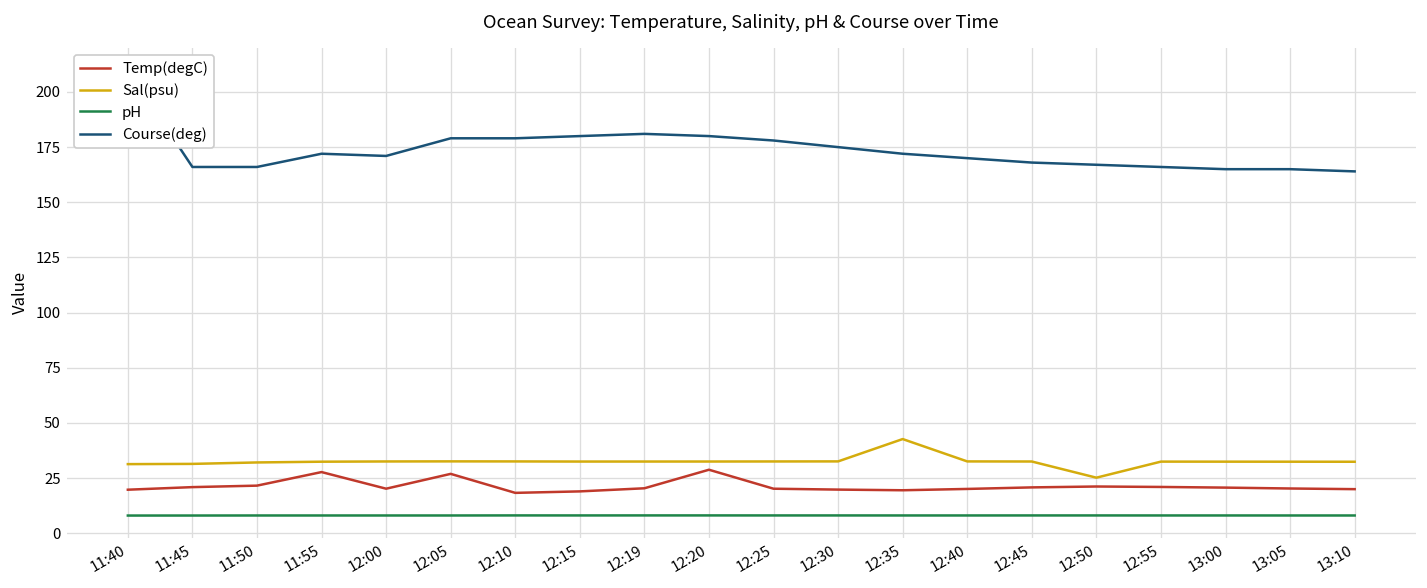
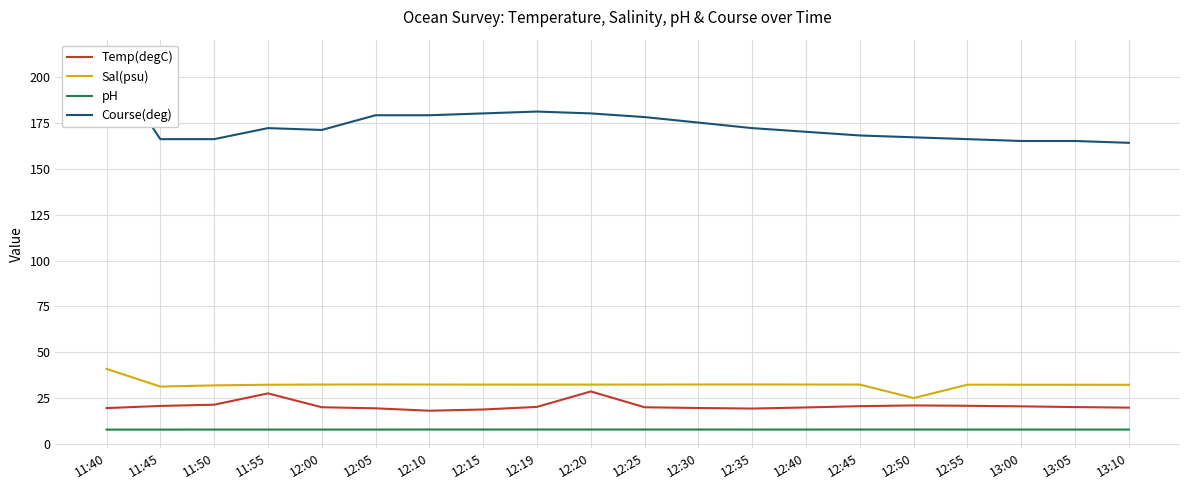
  {
    "Temp(degC)": {
      "11:40": 20,
      "11:45": 21,
      "11:50": 22,
      "11:55": 28,
      "12:00": 20,
-     "12:05": 27,
+     "12:05": 20,
      "12:10": 18,
      "12:15": 19,
      "12:19": 20,
      "12:20": 29,
      "12:25": 20,
      "12:30": 20,
      "12:35": 20,
      "12:40": 20,
      "12:45": 21,
      "12:50": 21,
      "12:55": 21,
      "13:00": 21,
      "13:05": 20,
      "13:10": 20
    },
    "Sal(psu)": {
-     "11:40": 31,
+     "11:40": 41,
      "11:45": 31,
      "11:50": 32,
      "11:55": 32,
      "12:00": 33,
      "12:05": 33,
      "12:10": 33,
      "12:15": 33,
      "12:19": 33,
      "12:20": 33,
      "12:25": 33,
      "12:30": 33,
-     "12:35": 43,
+     "12:35": 33,
      "12:40": 33,
      "12:45": 33,
      "12:50": 25,
      "12:55": 32,
      "13:00": 32,
      "13:05": 32,
      "13:10": 32
    },
    "pH": {
      "11:40": 8,
      "11:45": 8,
      "11:50": 8,
      "11:55": 8,
      "12:00": 8,
      "12:05": 8,
      "12:10": 8,
      "12:15": 8,
      "12:19": 8,
      "12:20": 8,
      "12:25": 8,
      "12:30": 8,
      "12:35": 8,
      "12:40": 8,
      "12:45": 8,
      "12:50": 8,
      "12:55": 8,
      "13:00": 8,
      "13:05": 8,
      "13:10": 8
    },
    "Course(deg)": {
      "11:45": 166,
      "11:50": 166,
      "11:55": 172,
      "12:00": 171,
      "12:05": 179,
      "12:10": 179,
      "12:15": 180,
      "12:19": 181,
      "12:20": 180,
      "12:25": 178,
      "12:30": 175,
      "12:35": 172,
      "12:40": 170,
      "12:45": 168,
      "12:50": 167,
      "12:55": 166,
      "13:00": 165,
      "13:05": 165,
      "13:10": 164
    }
  }
